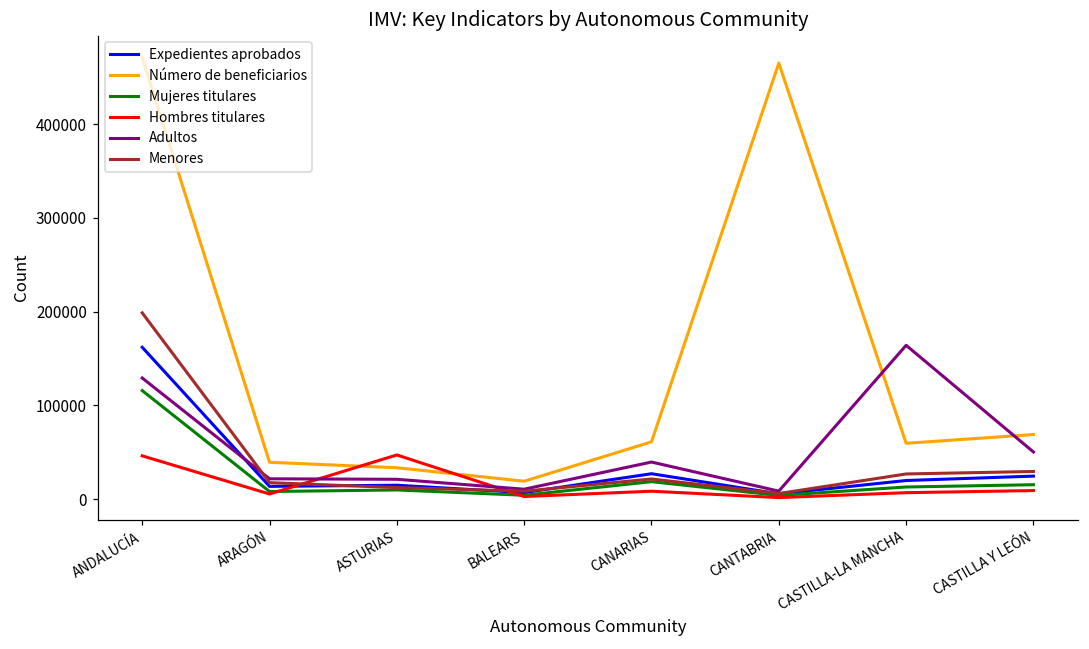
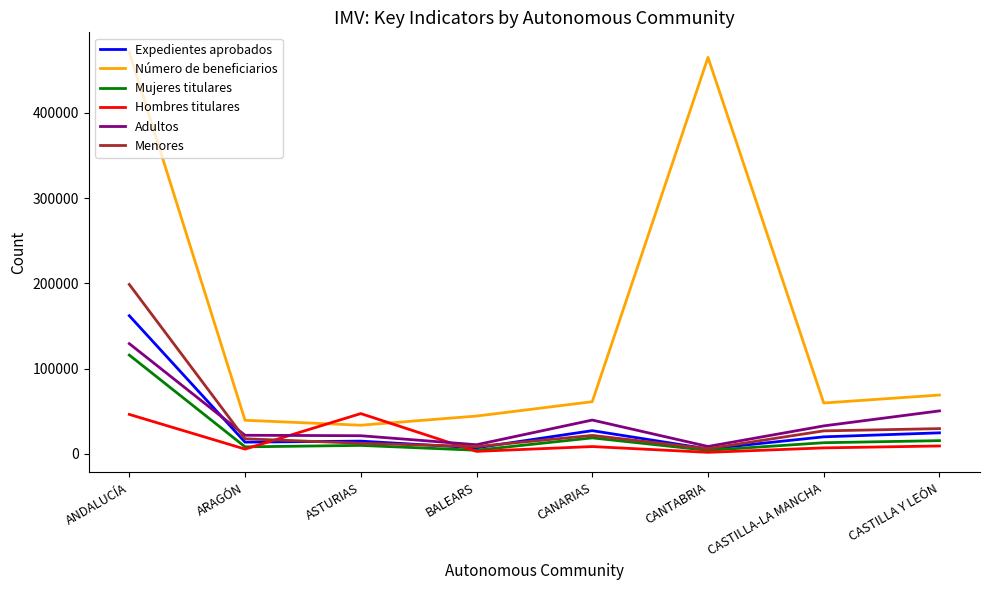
  {
    "Expedientes aprobados": {
      "ANDALUCÍA": 160000,
      "ARAGÓN": 10000,
      "CANARIAS": 30000,
      "CASTILLA-LA MANCHA": 20000,
      "CASTILLA Y LEÓN": 20000
    },
    "Número de beneficiarios": {
      "ARAGÓN": 40000,
      "ASTURIAS": 30000,
-     "BALEARS": 20000,
+     "BALEARS": 40000,
      "CANARIAS": 60000,
      "CANTABRIA": 470000,
      "CASTILLA-LA MANCHA": 60000,
      "CASTILLA Y LEÓN": 70000
    },
    "Mujeres titulares": {
      "ANDALUCÍA": 120000,
      "CASTILLA-LA MANCHA": 10000,
      "CASTILLA Y LEÓN": 20000
    },
    "Hombres titulares": {
      "ANDALUCÍA": 50000,
      "ASTURIAS": 50000,
      "CANARIAS": 10000,
      "CASTILLA-LA MANCHA": 10000,
      "CASTILLA Y LEÓN": 10000
    },
    "Adultos": {
      "ANDALUCÍA": 130000,
      "ARAGÓN": 20000,
      "ASTURIAS": 20000,
      "CANARIAS": 40000,
-     "CASTILLA-LA MANCHA": 160000,
+     "CASTILLA-LA MANCHA": 30000,
      "CASTILLA Y LEÓN": 50000
    },
    "Menores": {
      "ANDALUCÍA": 200000,
      "ARAGÓN": 20000,
      "CASTILLA-LA MANCHA": 30000,
      "CASTILLA Y LEÓN": 30000
    }
  }
